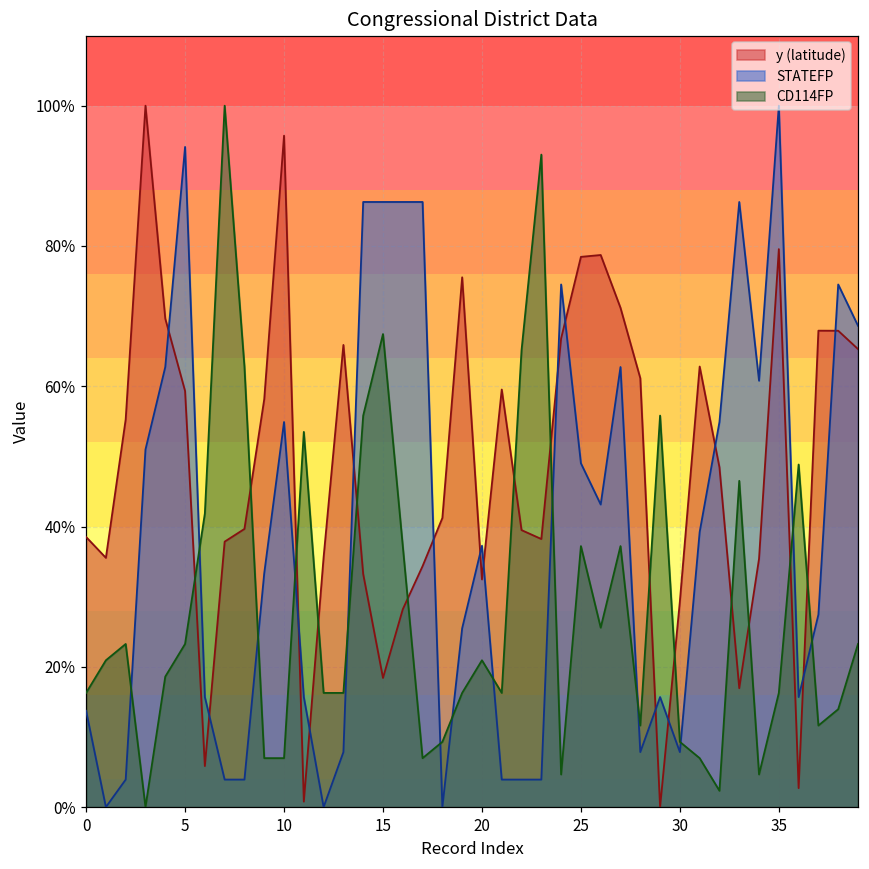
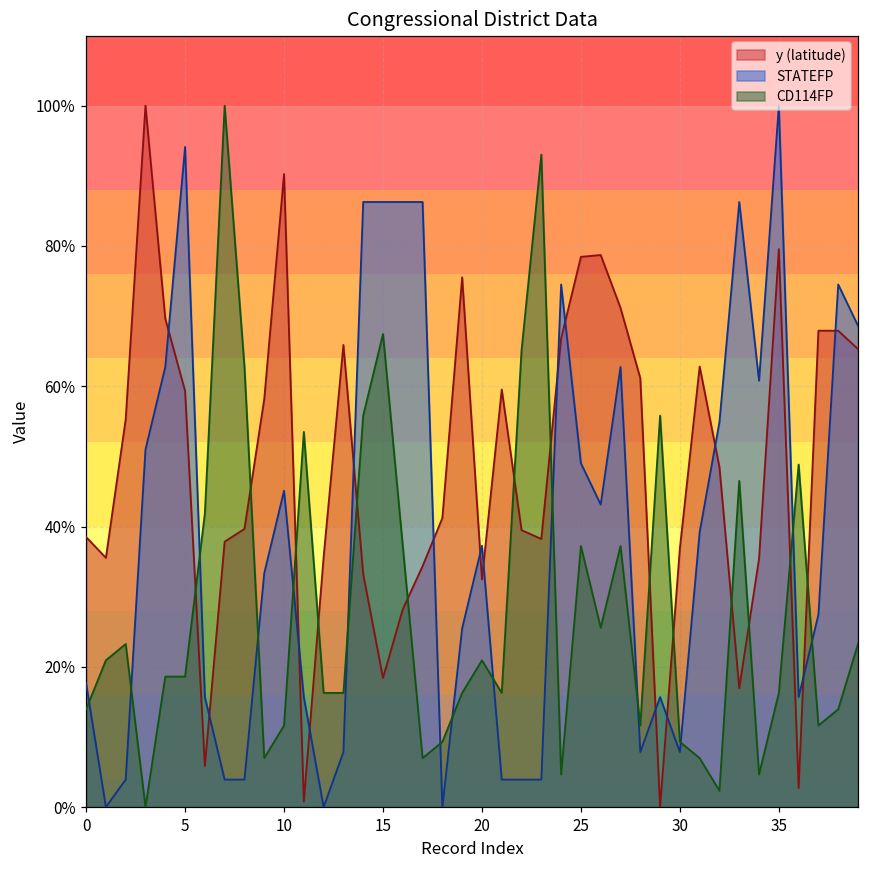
  {
    "y (latitude)": {
      "0": "39%",
      "5": "59%",
-     "10": "96%",
+     "10": "90%",
      "15": "18%",
      "20": "32%",
      "25": "78%",
-     "30": "29%",
+     "30": "37%",
      "35": "80%"
    },
    "STATEFP": {
-     "0": "14%",
+     "0": "18%",
      "5": "94%",
-     "10": "55%",
+     "10": "45%",
      "15": "86%",
      "20": "37%",
      "25": "49%",
      "30": "8%"
    },
    "CD114FP": {
-     "0": "16%",
-     "5": "23%",
-     "10": "7%",
+     "0": "14%",
+     "5": "19%",
+     "10": "12%",
      "15": "67%",
      "20": "21%",
      "25": "37%",
      "30": "9%",
      "35": "16%"
    }
  }
